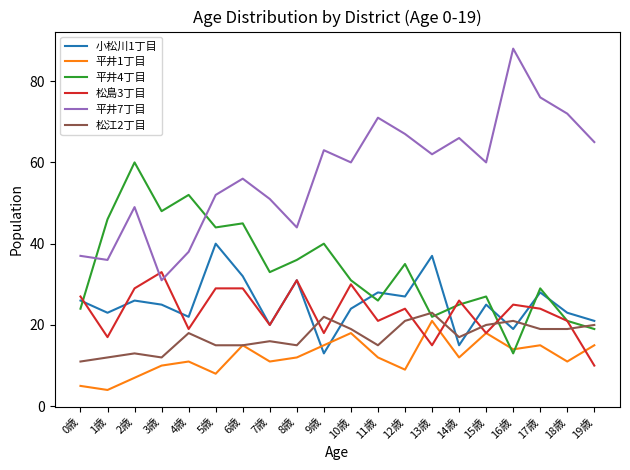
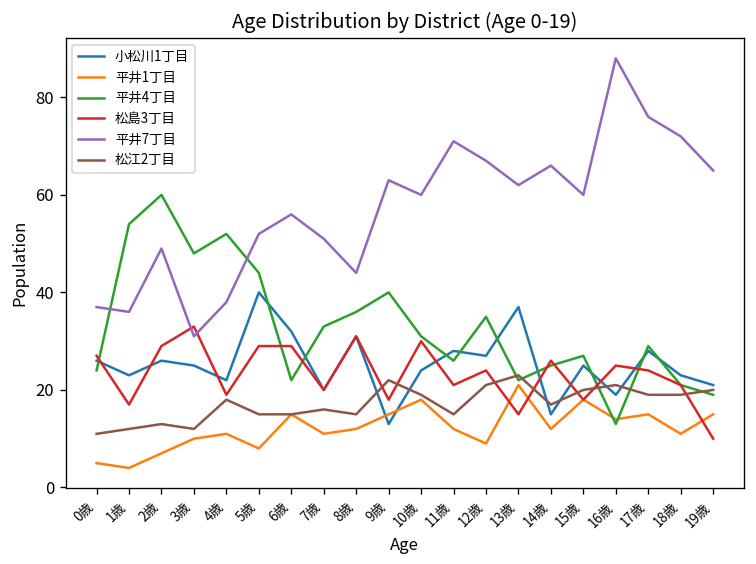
  {
    "小松川1丁目": {
      "0歳": 26,
      "1歳": 23,
      "2歳": 26,
      "3歳": 25,
      "4歳": 22,
      "5歳": 40,
      "6歳": 32,
      "9歳": 13,
      "10歳": 24,
      "11歳": 28,
      "12歳": 27,
      "13歳": 37,
      "14歳": 15,
      "15歳": 25,
      "16歳": 19,
      "17歳": 28,
      "18歳": 23,
      "19歳": 21
    },
    "平井1丁目": {
      "0歳": 5,
      "1歳": 4,
      "2歳": 7,
      "3歳": 10,
      "4歳": 11,
      "5歳": 8,
      "7歳": 11,
      "8歳": 12,
      "9歳": 15,
      "10歳": 18,
      "11歳": 12,
      "12歳": 9,
      "13歳": 21,
      "14歳": 12,
      "16歳": 14,
      "17歳": 15,
      "18歳": 11,
      "19歳": 15
    },
    "平井4丁目": {
      "0歳": 24,
-     "1歳": 46,
+     "1歳": 54,
      "2歳": 60,
      "3歳": 48,
      "4歳": 52,
      "5歳": 44,
-     "6歳": 45,
+     "6歳": 22,
      "7歳": 33,
      "8歳": 36,
      "9歳": 40,
      "10歳": 31,
      "11歳": 26,
      "12歳": 35,
      "13歳": 22,
      "14歳": 25,
      "15歳": 27,
      "16歳": 13,
      "17歳": 29,
      "19歳": 19
    },
    "松島3丁目": {
      "0歳": 27,
      "1歳": 17,
      "2歳": 29,
      "3歳": 33,
      "4歳": 19,
      "5歳": 29,
      "6歳": 29,
      "9歳": 18,
      "10歳": 30,
      "11歳": 21,
      "12歳": 24,
      "13歳": 15,
      "14歳": 26,
      "16歳": 25,
      "17歳": 24,
      "19歳": 10
    },
    "平井7丁目": {
      "0歳": 37,
      "1歳": 36,
      "2歳": 49,
      "3歳": 31,
      "4歳": 38,
      "5歳": 52,
      "6歳": 56,
      "7歳": 51,
      "8歳": 44,
      "9歳": 63,
      "10歳": 60,
      "11歳": 71,
      "12歳": 67,
      "13歳": 62,
      "14歳": 66,
      "15歳": 60,
      "16歳": 88,
      "17歳": 76,
      "18歳": 72,
      "19歳": 65
    },
    "松江2丁目": {
      "0歳": 11,
      "1歳": 12,
      "2歳": 13,
      "3歳": 12,
      "4歳": 18,
      "5歳": 15,
      "7歳": 16,
      "8歳": 15,
      "9歳": 22,
      "10歳": 19,
      "11歳": 15,
      "12歳": 21,
      "13歳": 23,
      "14歳": 17,
      "15歳": 20,
      "16歳": 21,
      "17歳": 19,
      "18歳": 19,
      "19歳": 20
    }
  }
